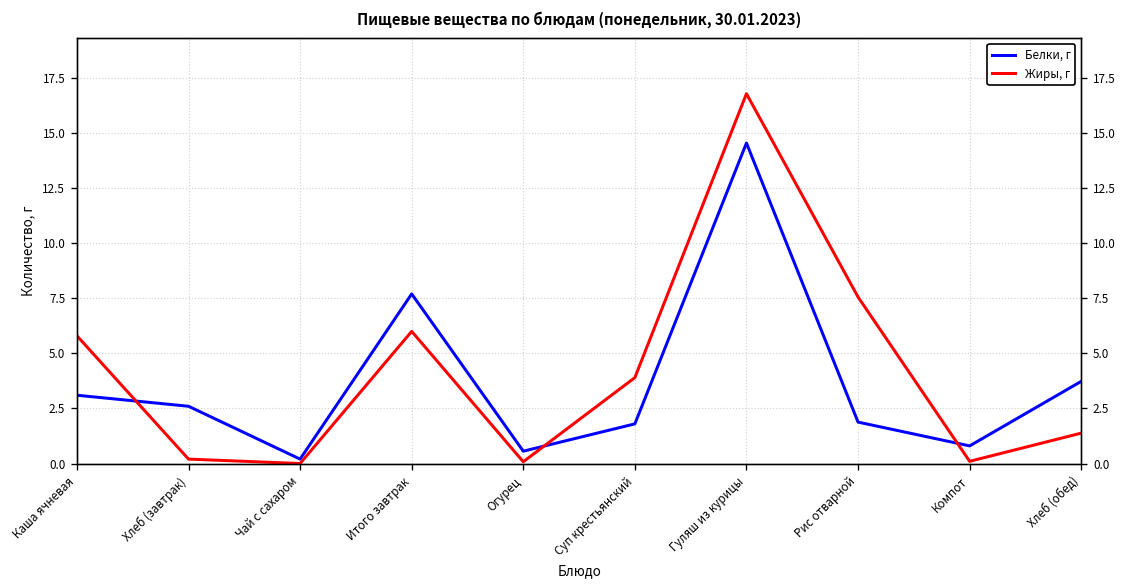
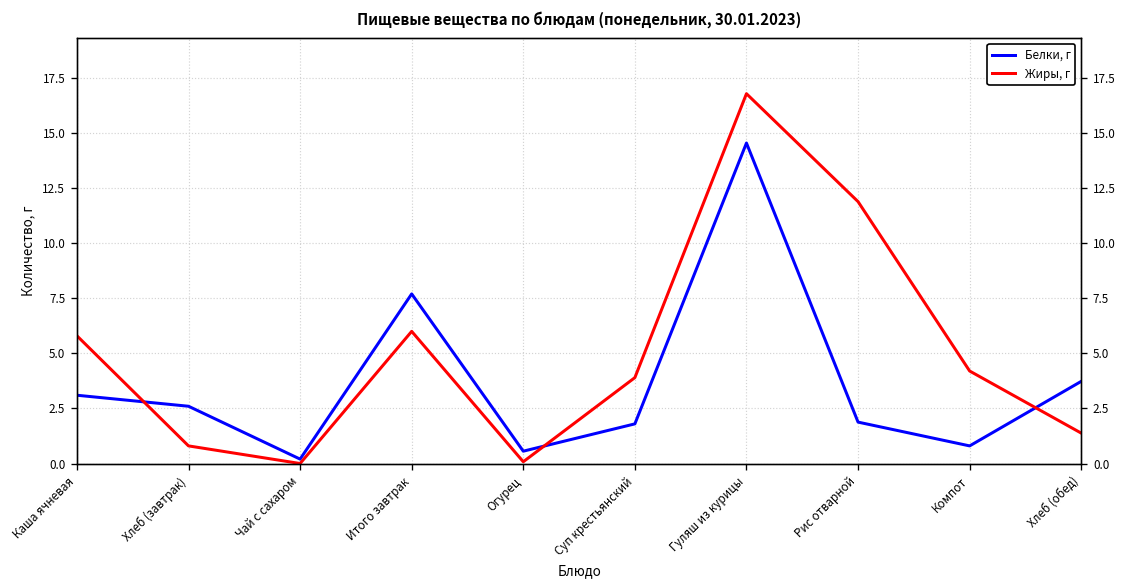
  {
    "Белки, г": {
      "Каша ячневая": 3.1,
      "Хлеб (завтрак)": 2.6,
      "Чай с сахаром": 0.2,
      "Итого завтрак": 7.7,
      "Огурец": 0.6,
      "Суп крестьянский": 1.8,
      "Гуляш из курицы": 14.6,
      "Рис отварной": 1.9,
      "Компот": 0.8,
      "Хлеб (обед)": 3.7
    },
    "Жиры, г": {
      "Каша ячневая": 5.8,
-     "Хлеб (завтрак)": 0.2,
+     "Хлеб (завтрак)": 0.8,
      "Чай с сахаром": 0.0,
      "Итого завтрак": 6.0,
      "Огурец": 0.1,
      "Суп крестьянский": 3.9,
      "Гуляш из курицы": 16.8,
-     "Рис отварной": 7.6,
-     "Компот": 0.1,
+     "Рис отварной": 11.9,
+     "Компот": 4.2,
      "Хлеб (обед)": 1.4
    }
  }
